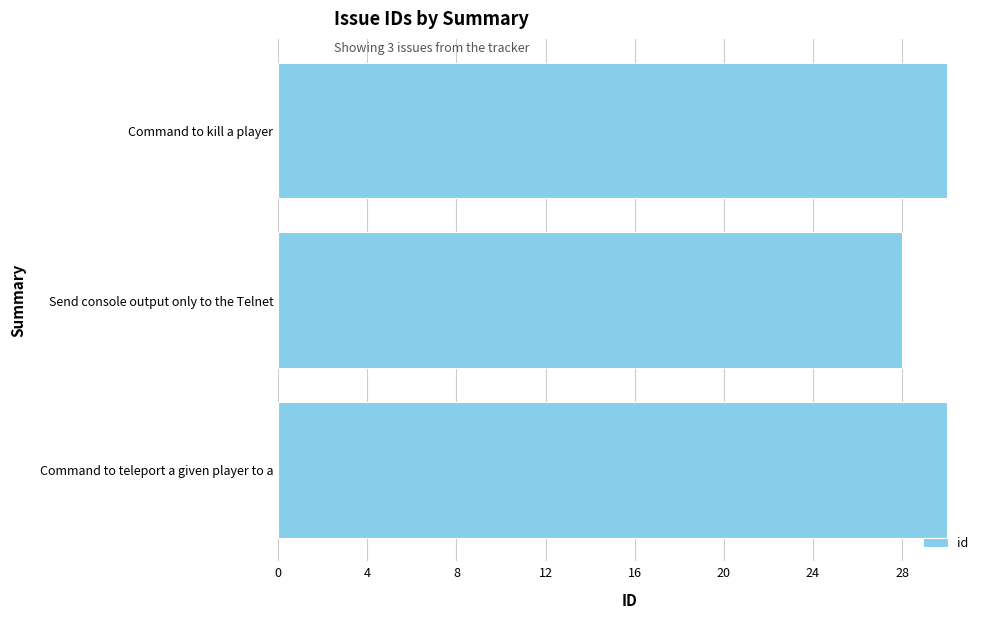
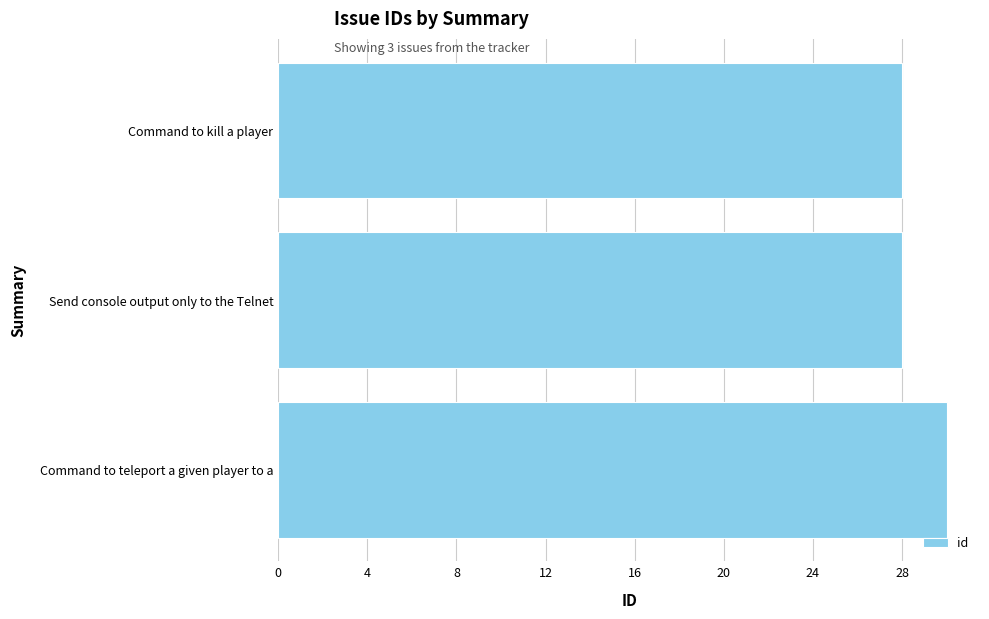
  {
-   "Command to kill a player": 30,
+   "Command to kill a player": 28,
    "Send console output only to the Telnet": 28,
    "Command to teleport a given player to a": 30
  }
